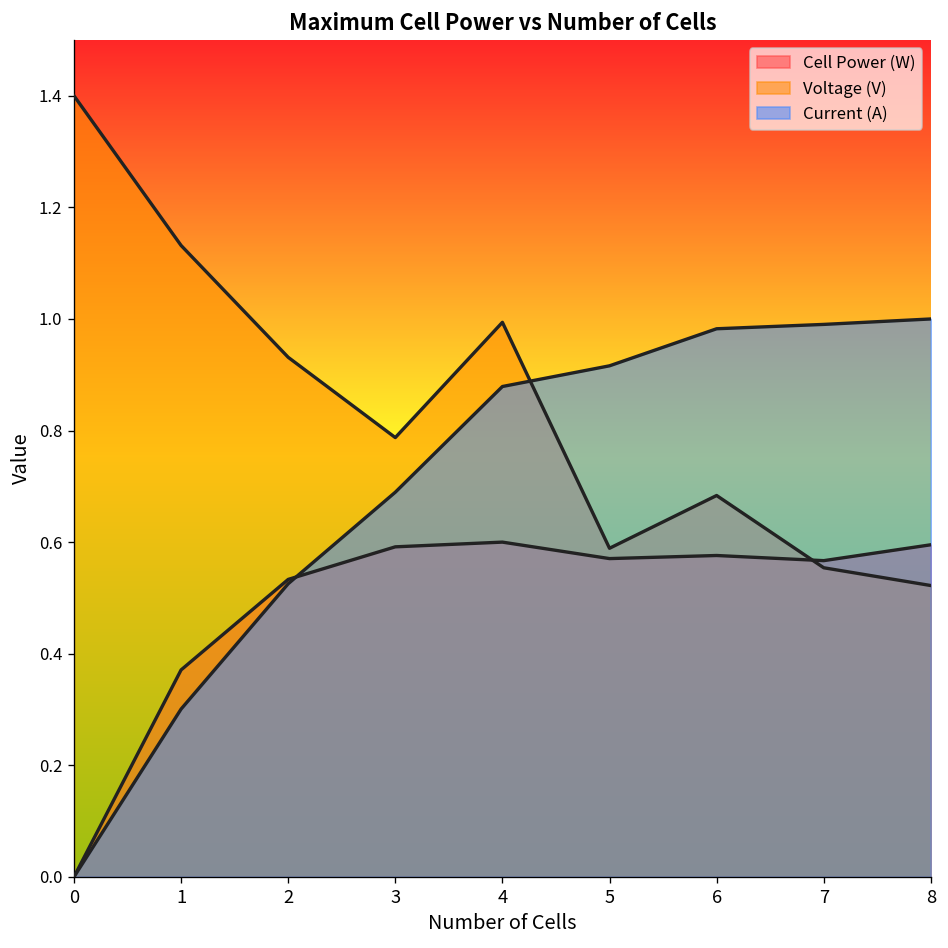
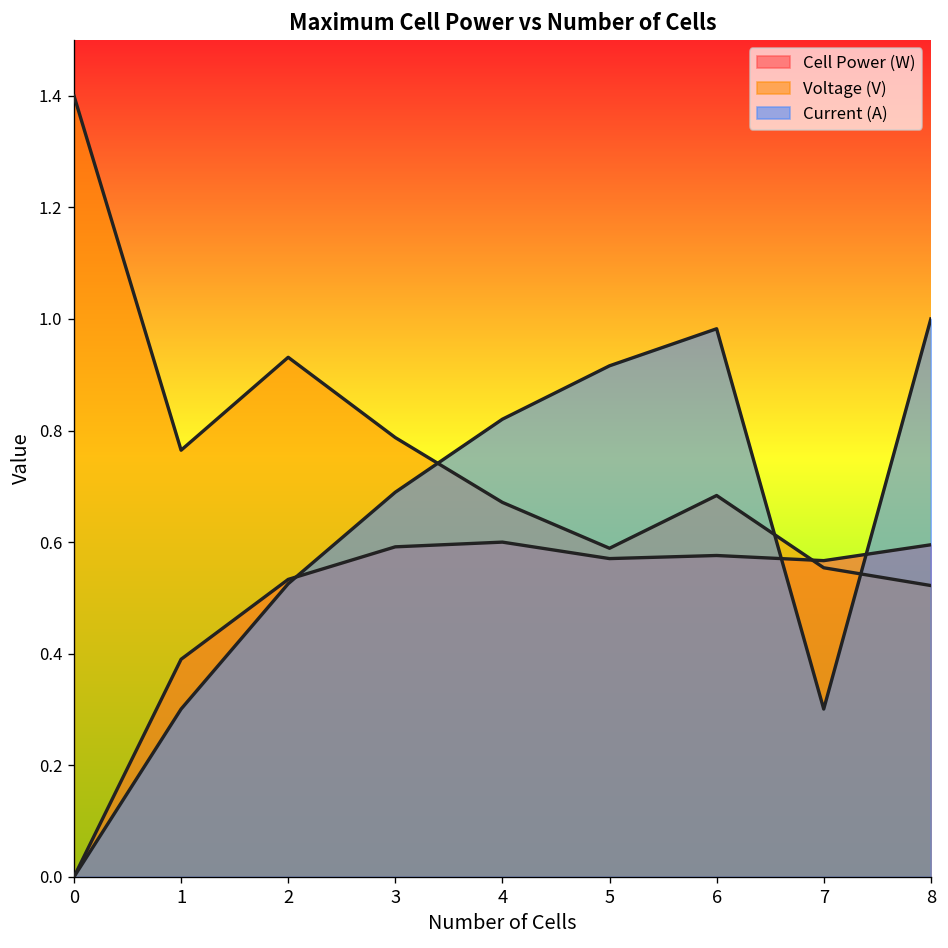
  {
    "Cell Power (W)": {
-     "1": 0.37,
+     "1": 0.39,
      "2": 0.53,
      "3": 0.59,
      "4": 0.60,
      "5": 0.57,
      "6": 0.58,
      "7": 0.57,
      "8": 0.60
    },
    "Voltage (V)": {
      "0": 1.40,
-     "1": 1.13,
+     "1": 0.76,
      "2": 0.93,
      "3": 0.79,
-     "4": 0.99,
+     "4": 0.67,
      "5": 0.59,
      "6": 0.68,
      "7": 0.55,
      "8": 0.52
    },
    "Current (A)": {
      "1": 0.30,
      "2": 0.53,
      "3": 0.69,
-     "4": 0.88,
+     "4": 0.82,
      "5": 0.92,
      "6": 0.98,
-     "7": 0.99,
+     "7": 0.30,
      "8": 1.00
    }
  }
